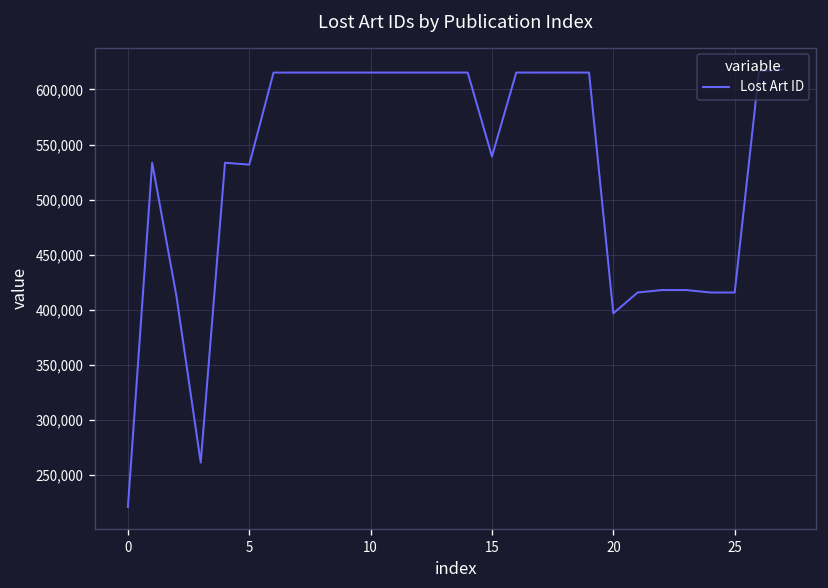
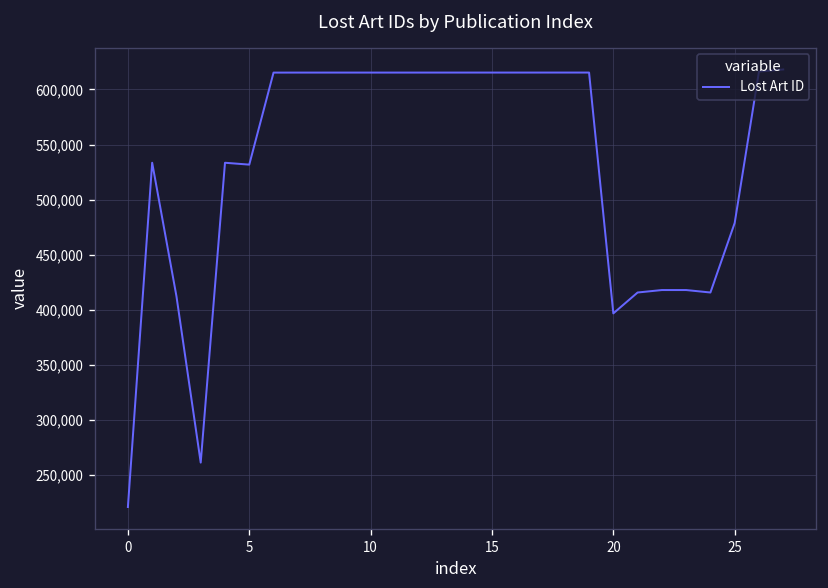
  {
    "0": "220,000",
    "5": "530,000",
    "10": "620,000",
-   "15": "540,000",
+   "15": "620,000",
    "20": "400,000",
-   "25": "420,000"
+   "25": "480,000"
  }
